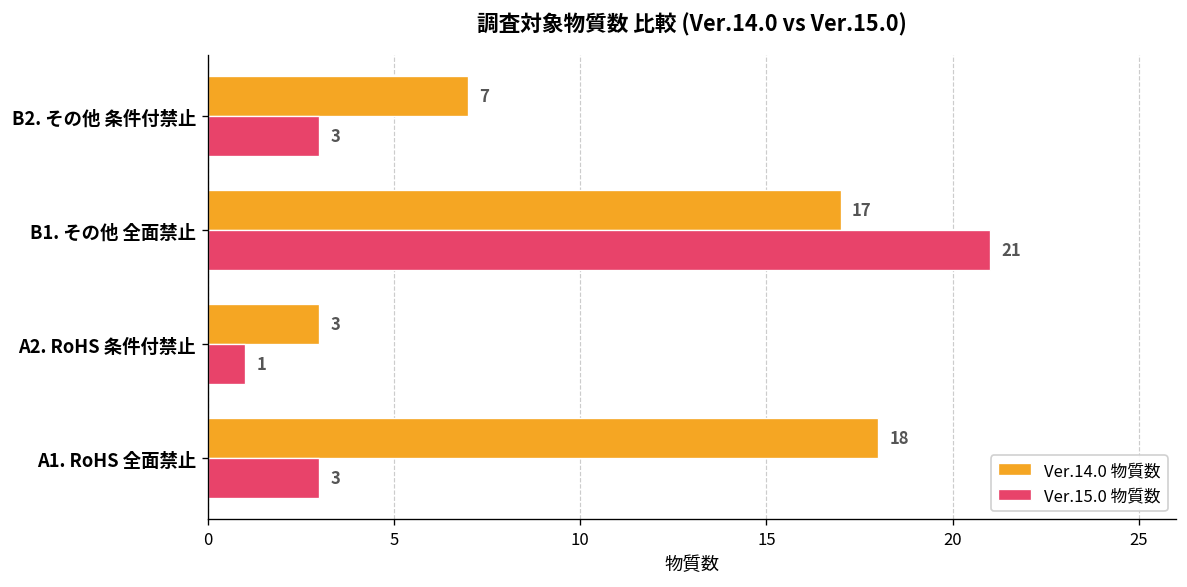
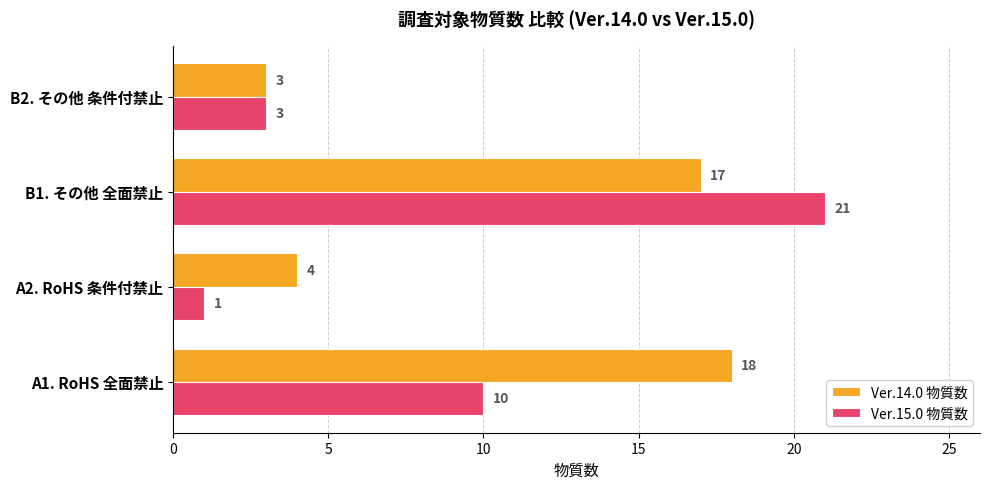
  {
    "Ver.14.0 物質数": {
-     "B2. その他 条件付禁止": 7,
+     "B2. その他 条件付禁止": 3,
      "B1. その他 全面禁止": 17,
-     "A2. RoHS 条件付禁止": 3,
+     "A2. RoHS 条件付禁止": 4,
      "A1. RoHS 全面禁止": 18
    },
    "Ver.15.0 物質数": {
      "B2. その他 条件付禁止": 3,
      "B1. その他 全面禁止": 21,
      "A2. RoHS 条件付禁止": 1,
-     "A1. RoHS 全面禁止": 3
+     "A1. RoHS 全面禁止": 10
    }
  }
